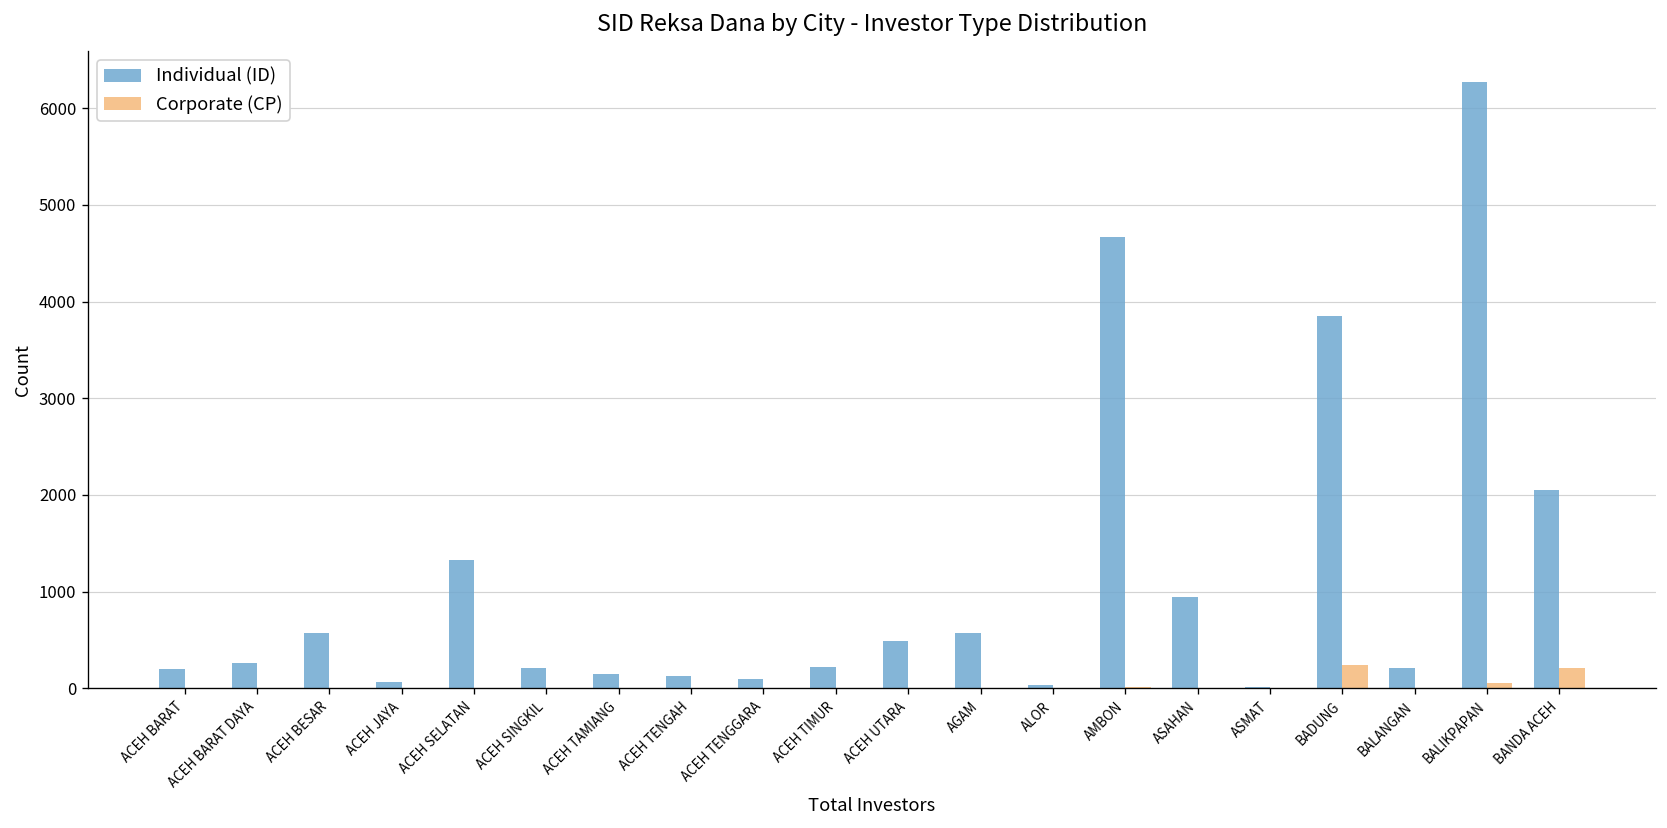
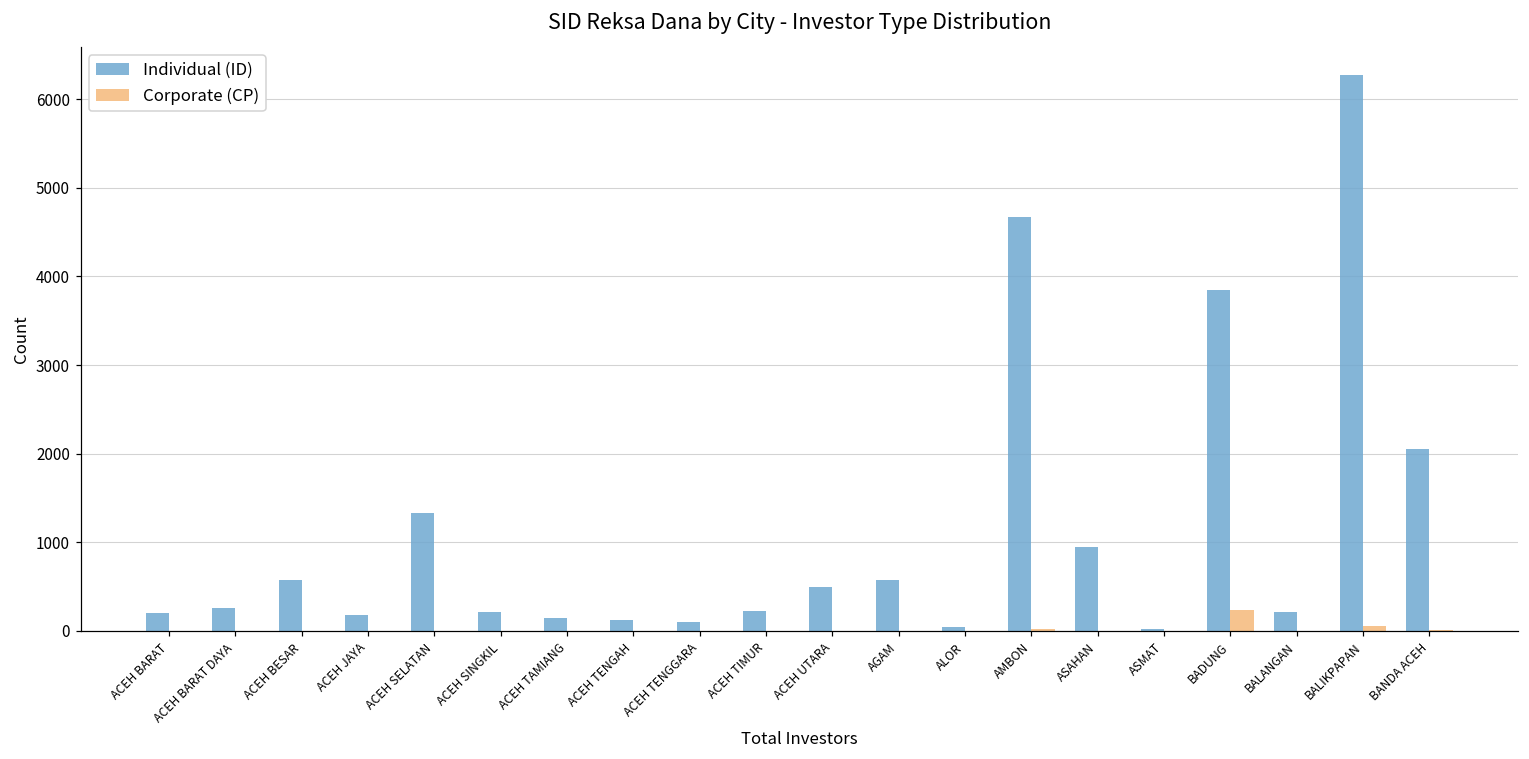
  {
    "Individual (ID)": {
      "ACEH BARAT": 200,
      "ACEH BARAT DAYA": 300,
      "ACEH BESAR": 600,
-     "ACEH JAYA": 100,
+     "ACEH JAYA": 200,
      "ACEH SELATAN": 1300,
      "ACEH SINGKIL": 200,
      "ACEH TAMIANG": 100,
      "ACEH TENGAH": 100,
      "ACEH TENGGARA": 100,
      "ACEH TIMUR": 200,
      "ACEH UTARA": 500,
      "AGAM": 600,
      "ALOR": 0,
      "AMBON": 4700,
      "ASAHAN": 900,
      "BADUNG": 3900,
      "BALANGAN": 200,
      "BALIKPAPAN": 6300,
      "BANDA ACEH": 2000
    },
    "Corporate (CP)": {
      "ACEH BARAT": 0,
      "ACEH BARAT DAYA": 0,
      "ACEH BESAR": 0,
      "ACEH JAYA": 0,
      "ACEH SELATAN": 0,
      "ACEH SINGKIL": 0,
      "ACEH TAMIANG": 0,
      "ACEH TENGAH": 0,
      "ACEH TENGGARA": 0,
      "ACEH TIMUR": 0,
      "ACEH UTARA": 0,
      "AGAM": 0,
      "ALOR": 0,
      "ASAHAN": 0,
      "ASMAT": 0,
      "BADUNG": 200,
      "BALANGAN": 0,
      "BALIKPAPAN": 100,
-     "BANDA ACEH": 200
+     "BANDA ACEH": 0
    }
  }
